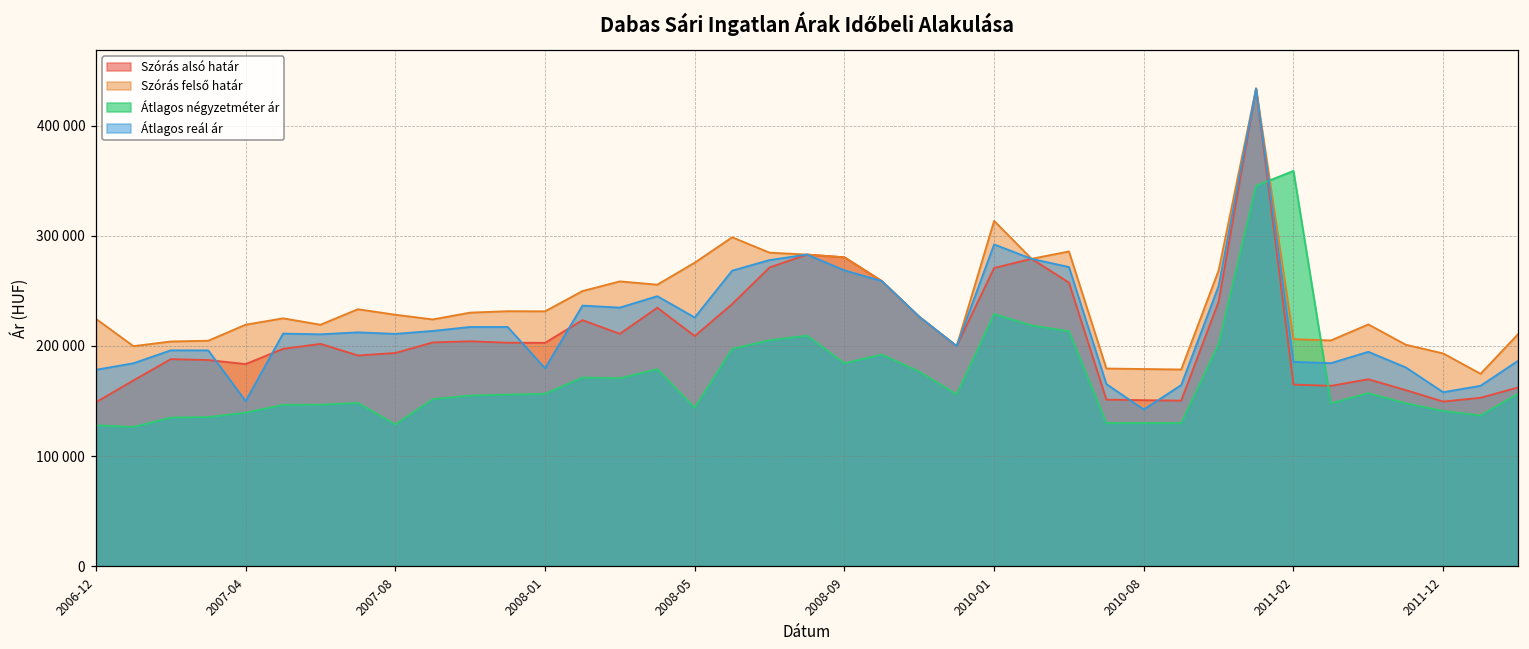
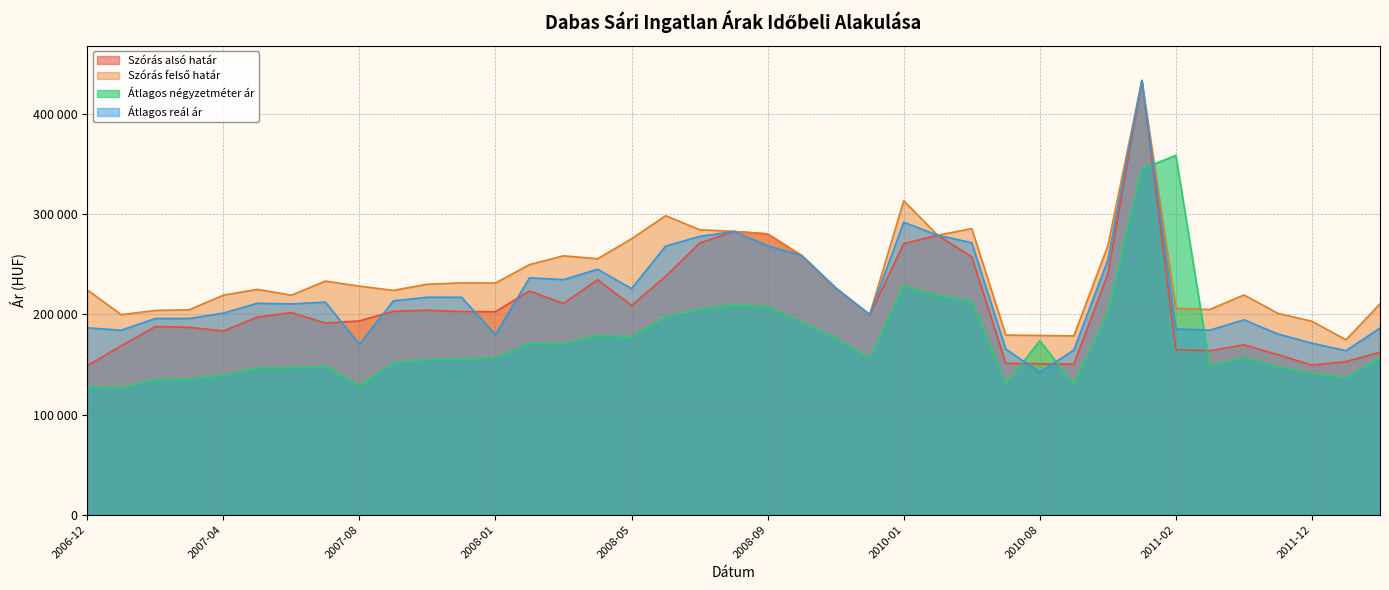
  {
    "Átlagos négyzetméter ár": {
      "2006-12": 128000,
      "2007-04": 139000,
      "2007-08": 129000,
      "2008-01": 157000,
-     "2008-05": 144000,
-     "2008-09": 184000,
+     "2008-05": 178000,
+     "2008-09": 208000,
      "2010-01": 229000,
-     "2010-08": 130000,
+     "2010-08": 174000,
      "2011-02": 359000,
      "2011-12": 141000
    },
    "Átlagos reál ár": {
-     "2006-12": 178000,
-     "2007-04": 150000,
-     "2007-08": 211000,
+     "2006-12": 187000,
+     "2007-04": 201000,
+     "2007-08": 170000,
      "2008-01": 180000,
      "2008-05": 226000,
      "2008-09": 269000,
      "2010-01": 292000,
      "2010-08": 142000,
      "2011-02": 186000,
-     "2011-12": 158000
+     "2011-12": 171000
    }
  }
